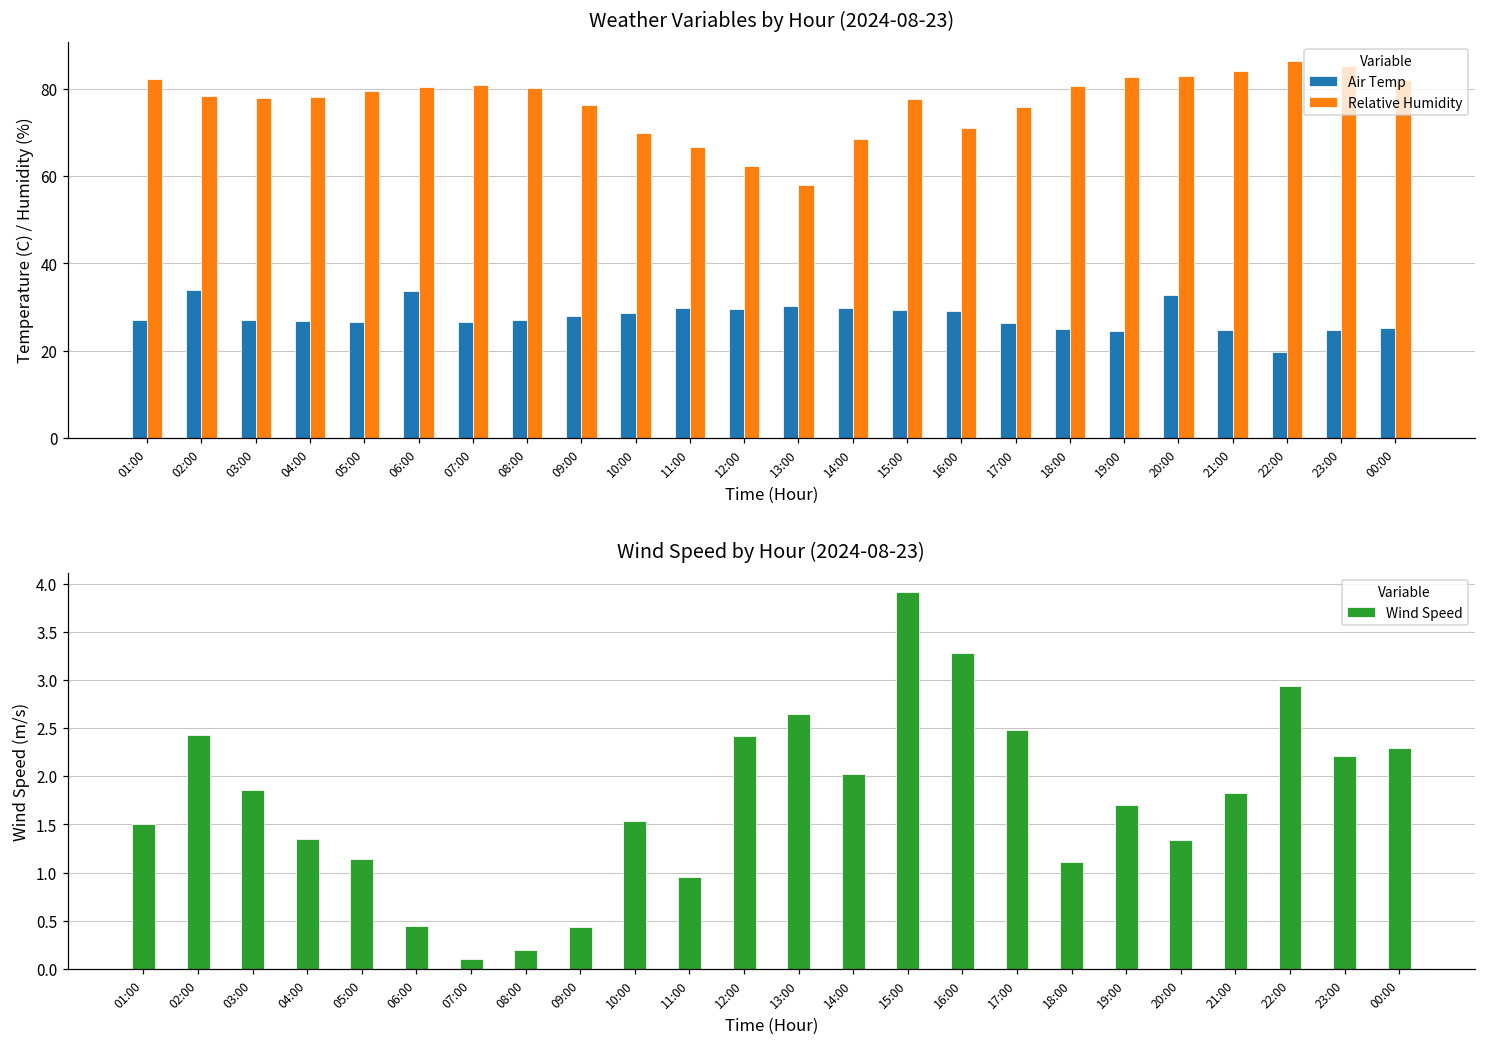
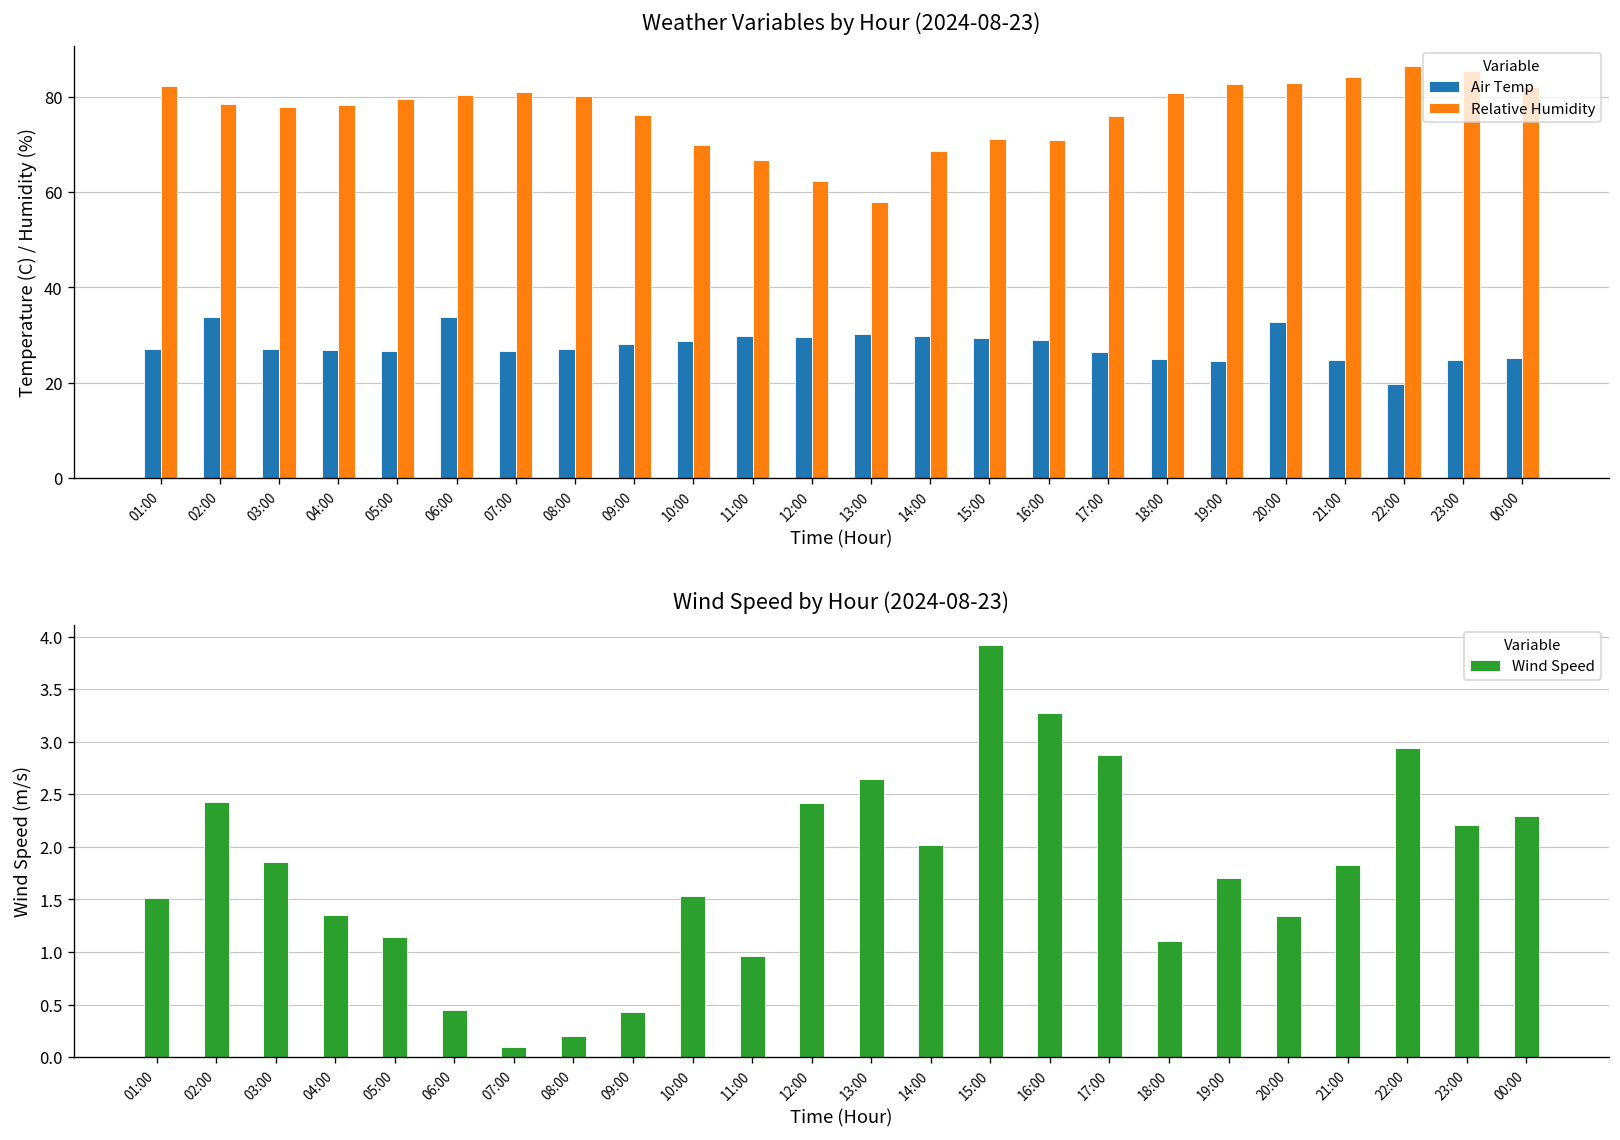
  {
    "Weather Variables by Hour (2024-08-23)": {
      "Air Temp": {
        "01:00": 27,
        "02:00": 34,
        "03:00": 27,
        "04:00": 27,
        "05:00": 27,
        "06:00": 34,
        "07:00": 27,
        "08:00": 27,
        "09:00": 28,
        "10:00": 29,
        "11:00": 30,
        "12:00": 30,
        "13:00": 30,
        "14:00": 30,
        "15:00": 29,
        "16:00": 29,
        "17:00": 26,
        "18:00": 25,
        "19:00": 25,
        "20:00": 33,
        "21:00": 25,
        "22:00": 20,
        "23:00": 25,
        "00:00": 25
      },
      "Relative Humidity": {
        "01:00": 82,
        "02:00": 78,
        "03:00": 78,
        "04:00": 78,
        "05:00": 80,
        "06:00": 80,
        "07:00": 81,
        "08:00": 80,
        "09:00": 76,
        "10:00": 70,
        "11:00": 67,
        "12:00": 62,
        "13:00": 58,
        "14:00": 69,
-       "15:00": 78,
+       "15:00": 71,
        "16:00": 71,
        "17:00": 76,
        "18:00": 81,
        "19:00": 83,
        "20:00": 83,
        "21:00": 84,
        "22:00": 86
      }
    },
    "Wind Speed by Hour (2024-08-23)": {
      "01:00": 1.5,
      "02:00": 2.4,
      "03:00": 1.9,
      "04:00": 1.4,
      "05:00": 1.1,
      "06:00": 0.4,
      "07:00": 0.1,
      "08:00": 0.2,
      "09:00": 0.4,
      "10:00": 1.5,
      "11:00": 1.0,
      "12:00": 2.4,
      "13:00": 2.6,
      "14:00": 2.0,
      "15:00": 3.9,
      "16:00": 3.3,
-     "17:00": 2.5,
+     "17:00": 2.9,
      "18:00": 1.1,
      "19:00": 1.7,
      "20:00": 1.3,
      "21:00": 1.8,
      "22:00": 2.9,
      "23:00": 2.2,
      "00:00": 2.3
    }
  }
